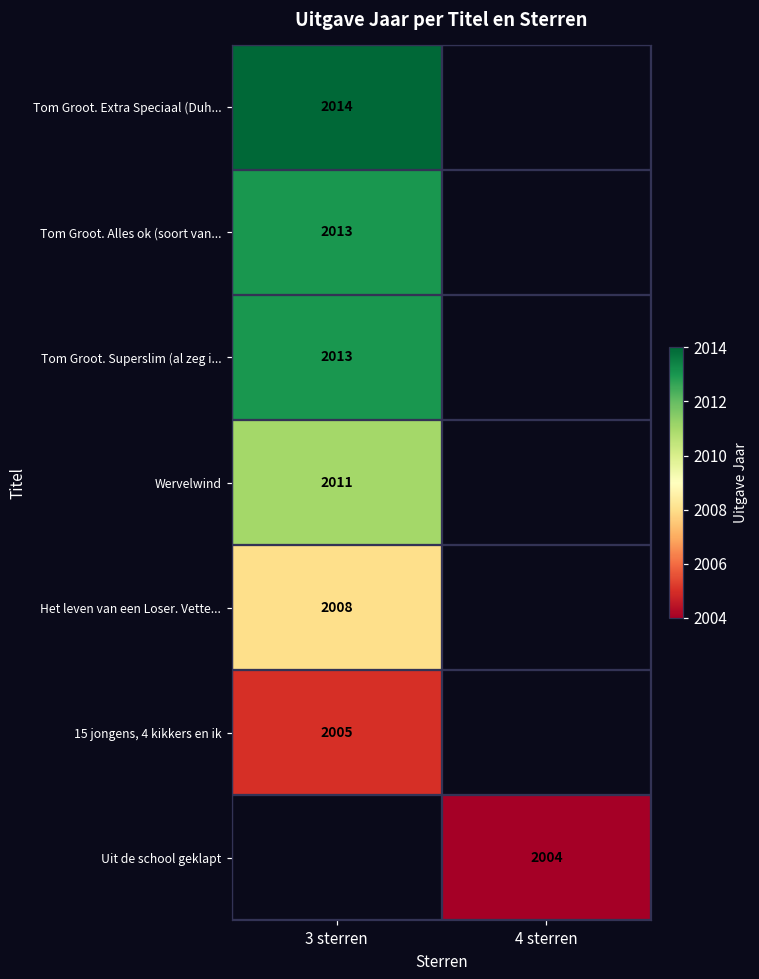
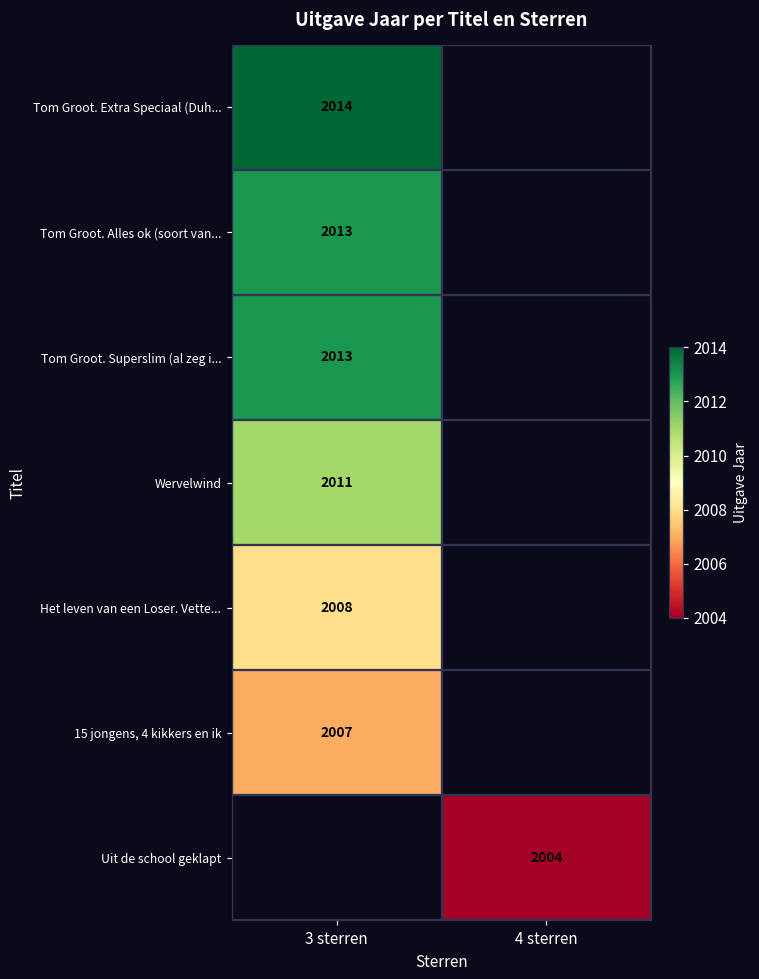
  {
    "Tom Groot. Extra Speciaal (Duh...": {
      "3 sterren": 2014
    },
    "Tom Groot. Alles ok (soort van...": {
      "3 sterren": 2013
    },
    "Tom Groot. Superslim (al zeg i...": {
      "3 sterren": 2013
    },
    "Wervelwind": {
      "3 sterren": 2011
    },
    "Het leven van een Loser. Vette...": {
      "3 sterren": 2008
    },
    "15 jongens, 4 kikkers en ik": {
-     "3 sterren": 2005
+     "3 sterren": 2007
    },
    "Uit de school geklapt": {
      "4 sterren": 2004
    }
  }
